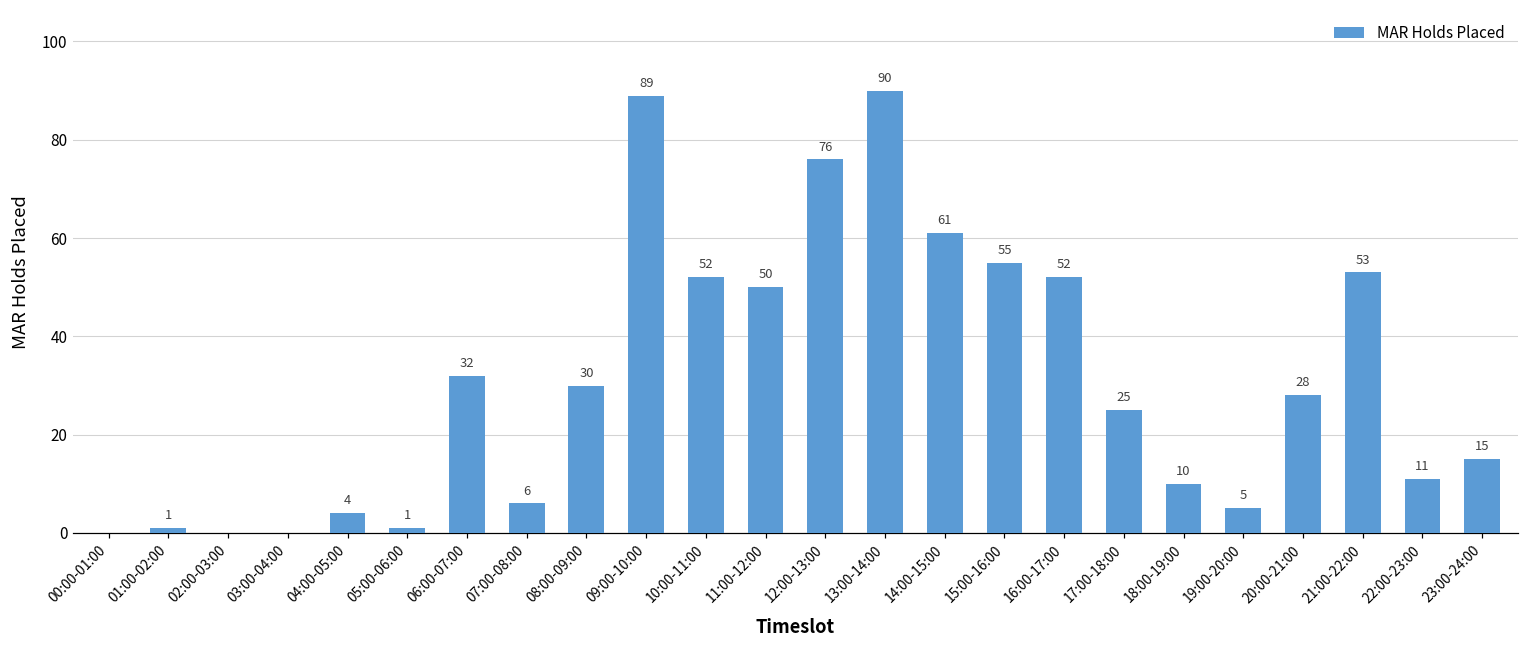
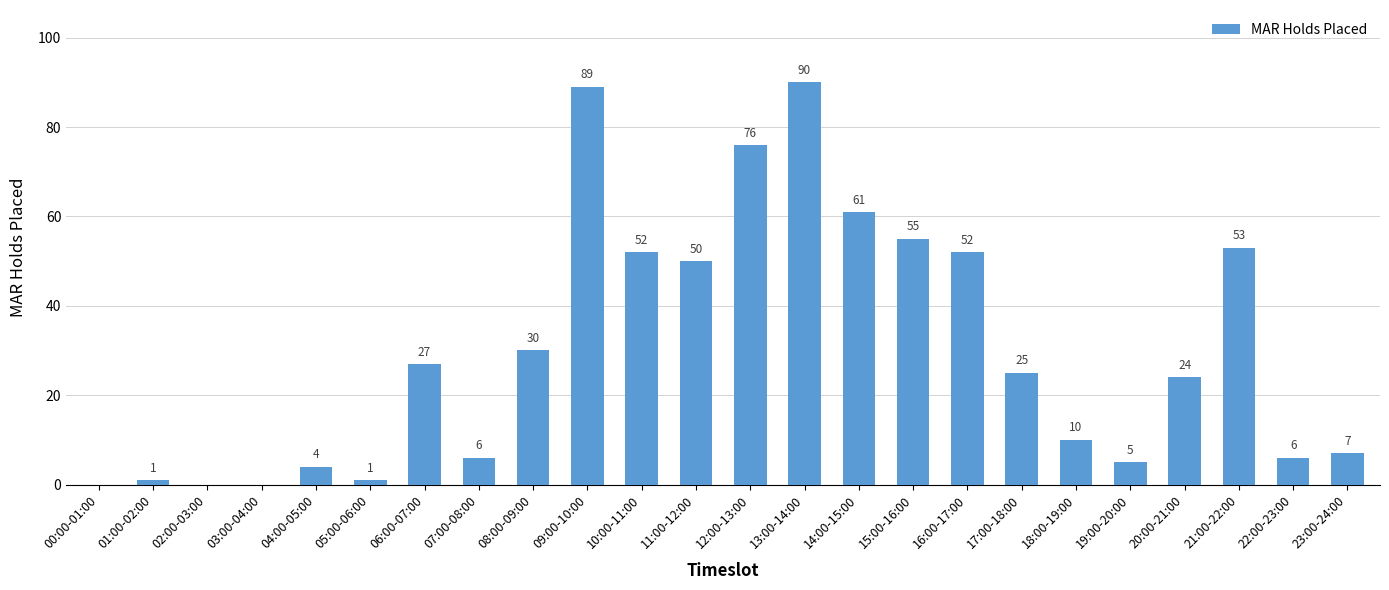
  {
    "01:00-02:00": 1,
    "04:00-05:00": 4,
    "05:00-06:00": 1,
-   "06:00-07:00": 32,
+   "06:00-07:00": 27,
    "07:00-08:00": 6,
    "08:00-09:00": 30,
    "09:00-10:00": 89,
    "10:00-11:00": 52,
    "11:00-12:00": 50,
    "12:00-13:00": 76,
    "13:00-14:00": 90,
    "14:00-15:00": 61,
    "15:00-16:00": 55,
    "16:00-17:00": 52,
    "17:00-18:00": 25,
    "18:00-19:00": 10,
    "19:00-20:00": 5,
-   "20:00-21:00": 28,
+   "20:00-21:00": 24,
    "21:00-22:00": 53,
-   "22:00-23:00": 11,
-   "23:00-24:00": 15
+   "22:00-23:00": 6,
+   "23:00-24:00": 7
  }
